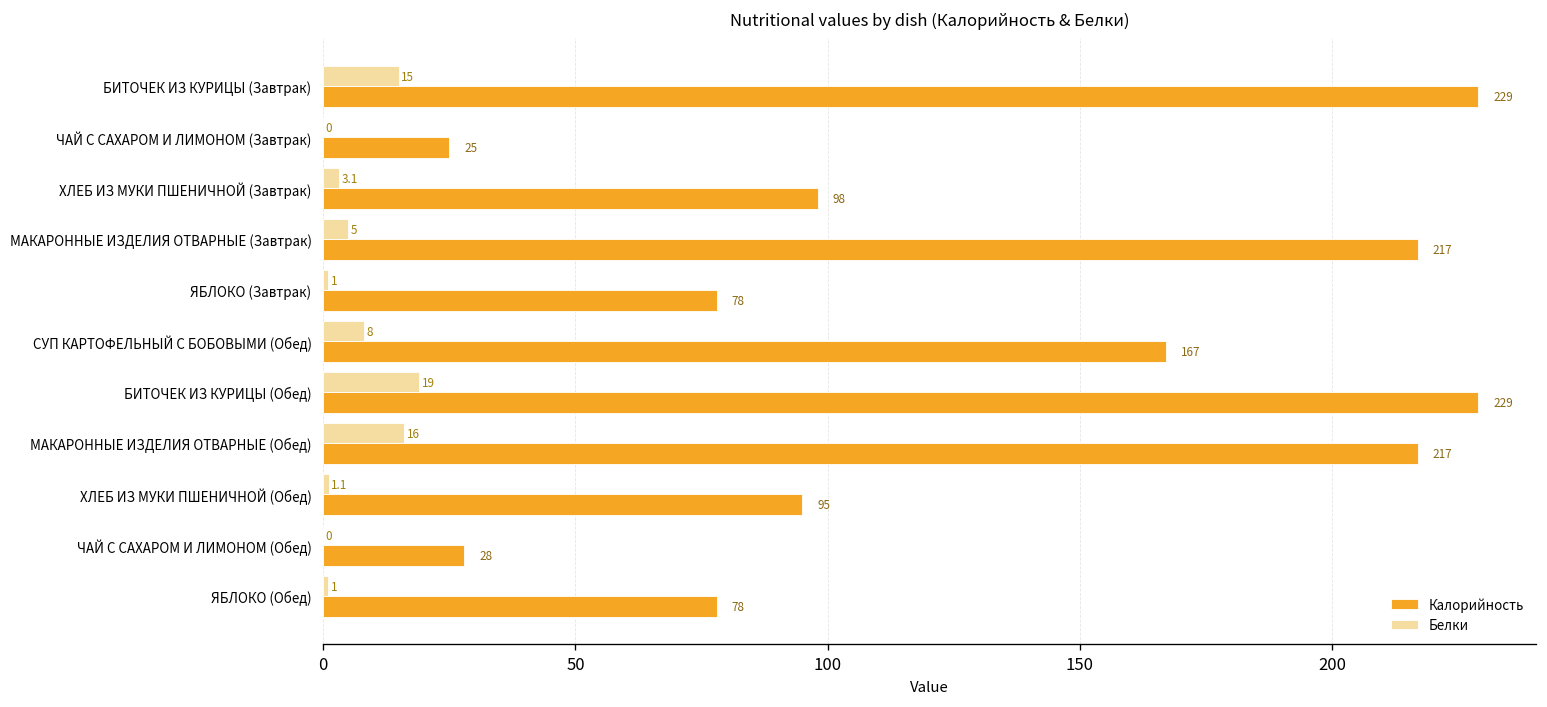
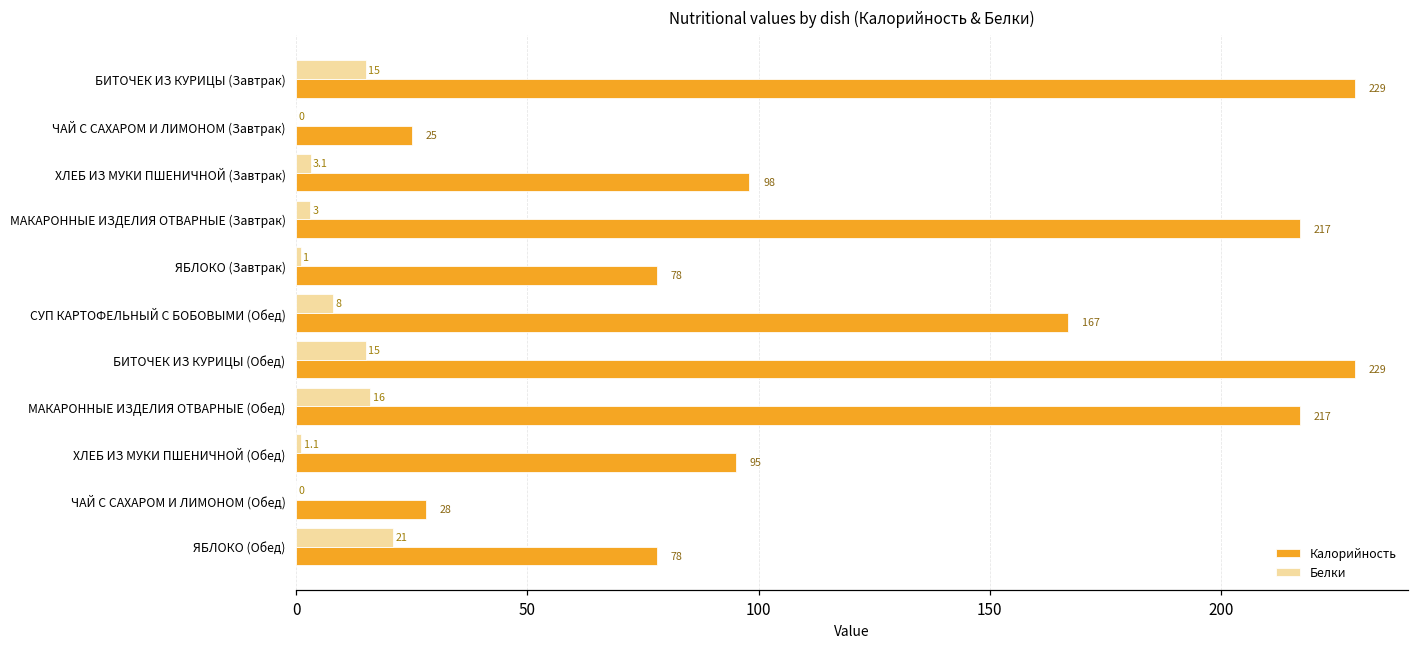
  {
    "Калорийность": {
      "БИТОЧЕК ИЗ КУРИЦЫ (Завтрак)": 229,
      "ЧАЙ С САХАРОМ И ЛИМОНОМ (Завтрак)": 25,
      "ХЛЕБ ИЗ МУКИ ПШЕНИЧНОЙ (Завтрак)": 98,
      "МАКАРОННЫЕ ИЗДЕЛИЯ ОТВАРНЫЕ (Завтрак)": 217,
      "ЯБЛОКО (Завтрак)": 78,
      "СУП КАРТОФЕЛЬНЫЙ С БОБОВЫМИ (Обед)": 167,
      "БИТОЧЕК ИЗ КУРИЦЫ (Обед)": 229,
      "МАКАРОННЫЕ ИЗДЕЛИЯ ОТВАРНЫЕ (Обед)": 217,
      "ХЛЕБ ИЗ МУКИ ПШЕНИЧНОЙ (Обед)": 95,
      "ЧАЙ С САХАРОМ И ЛИМОНОМ (Обед)": 28,
      "ЯБЛОКО (Обед)": 78
    },
    "Белки": {
      "БИТОЧЕК ИЗ КУРИЦЫ (Завтрак)": 15,
      "ЧАЙ С САХАРОМ И ЛИМОНОМ (Завтрак)": 0,
      "ХЛЕБ ИЗ МУКИ ПШЕНИЧНОЙ (Завтрак)": 3.1,
-     "МАКАРОННЫЕ ИЗДЕЛИЯ ОТВАРНЫЕ (Завтрак)": 5,
+     "МАКАРОННЫЕ ИЗДЕЛИЯ ОТВАРНЫЕ (Завтрак)": 3,
      "ЯБЛОКО (Завтрак)": 1,
      "СУП КАРТОФЕЛЬНЫЙ С БОБОВЫМИ (Обед)": 8,
-     "БИТОЧЕК ИЗ КУРИЦЫ (Обед)": 19,
+     "БИТОЧЕК ИЗ КУРИЦЫ (Обед)": 15,
      "МАКАРОННЫЕ ИЗДЕЛИЯ ОТВАРНЫЕ (Обед)": 16,
      "ХЛЕБ ИЗ МУКИ ПШЕНИЧНОЙ (Обед)": 1.1,
      "ЧАЙ С САХАРОМ И ЛИМОНОМ (Обед)": 0,
-     "ЯБЛОКО (Обед)": 1
+     "ЯБЛОКО (Обед)": 21
    }
  }
